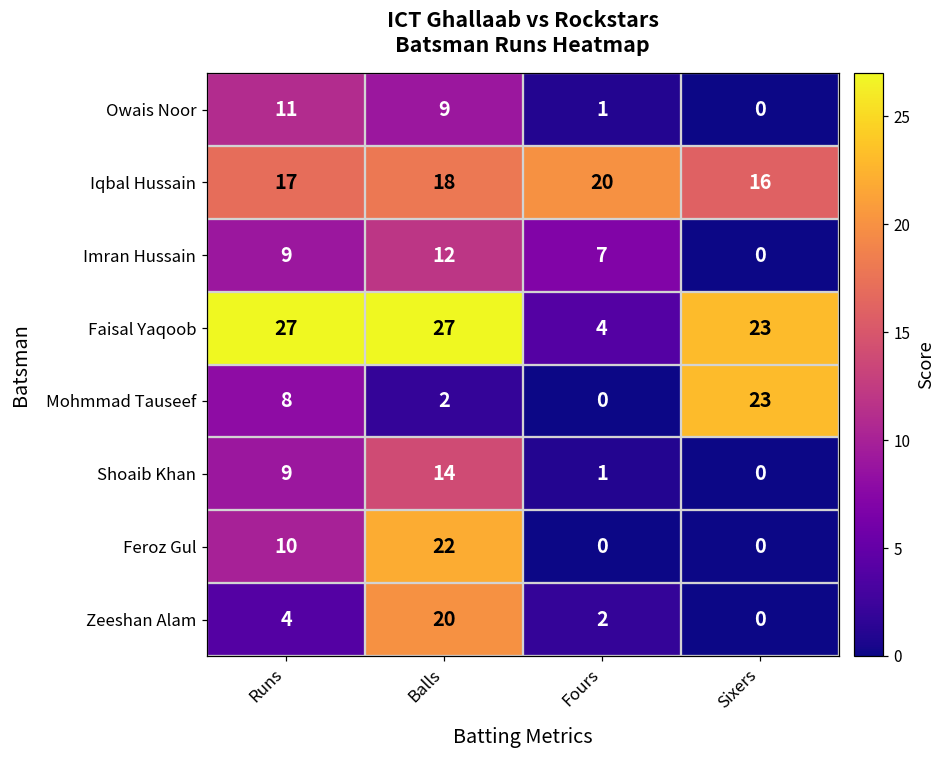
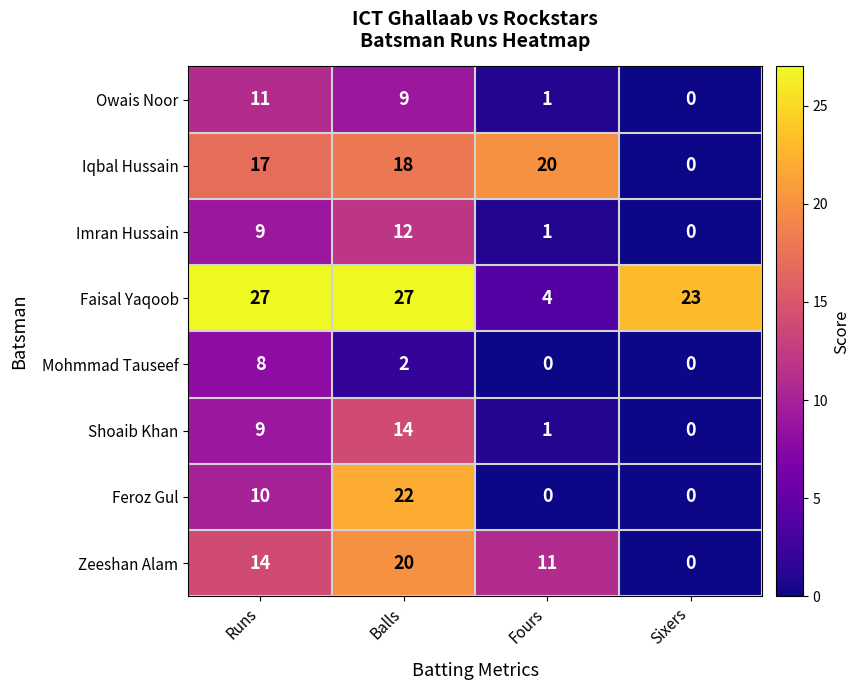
  {
    "Owais Noor": {
      "Runs": 11,
      "Balls": 9,
      "Fours": 1,
      "Sixers": 0
    },
    "Iqbal Hussain": {
      "Runs": 17,
      "Balls": 18,
      "Fours": 20,
-     "Sixers": 16
+     "Sixers": 0
    },
    "Imran Hussain": {
      "Runs": 9,
      "Balls": 12,
-     "Fours": 7,
+     "Fours": 1,
      "Sixers": 0
    },
    "Faisal Yaqoob": {
      "Runs": 27,
      "Balls": 27,
      "Fours": 4,
      "Sixers": 23
    },
    "Mohmmad Tauseef": {
      "Runs": 8,
      "Balls": 2,
      "Fours": 0,
-     "Sixers": 23
+     "Sixers": 0
    },
    "Shoaib Khan": {
      "Runs": 9,
      "Balls": 14,
      "Fours": 1,
      "Sixers": 0
    },
    "Feroz Gul": {
      "Runs": 10,
      "Balls": 22,
      "Fours": 0,
      "Sixers": 0
    },
    "Zeeshan Alam": {
-     "Runs": 4,
+     "Runs": 14,
      "Balls": 20,
-     "Fours": 2,
+     "Fours": 11,
      "Sixers": 0
    }
  }
